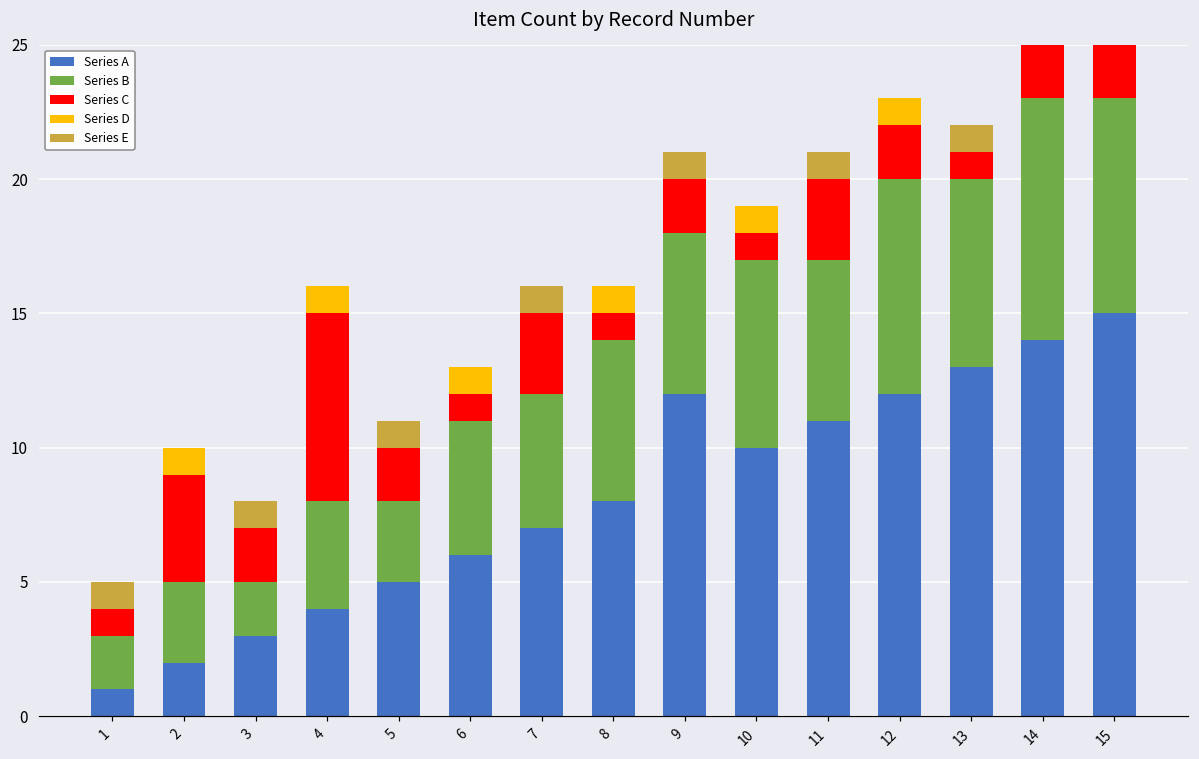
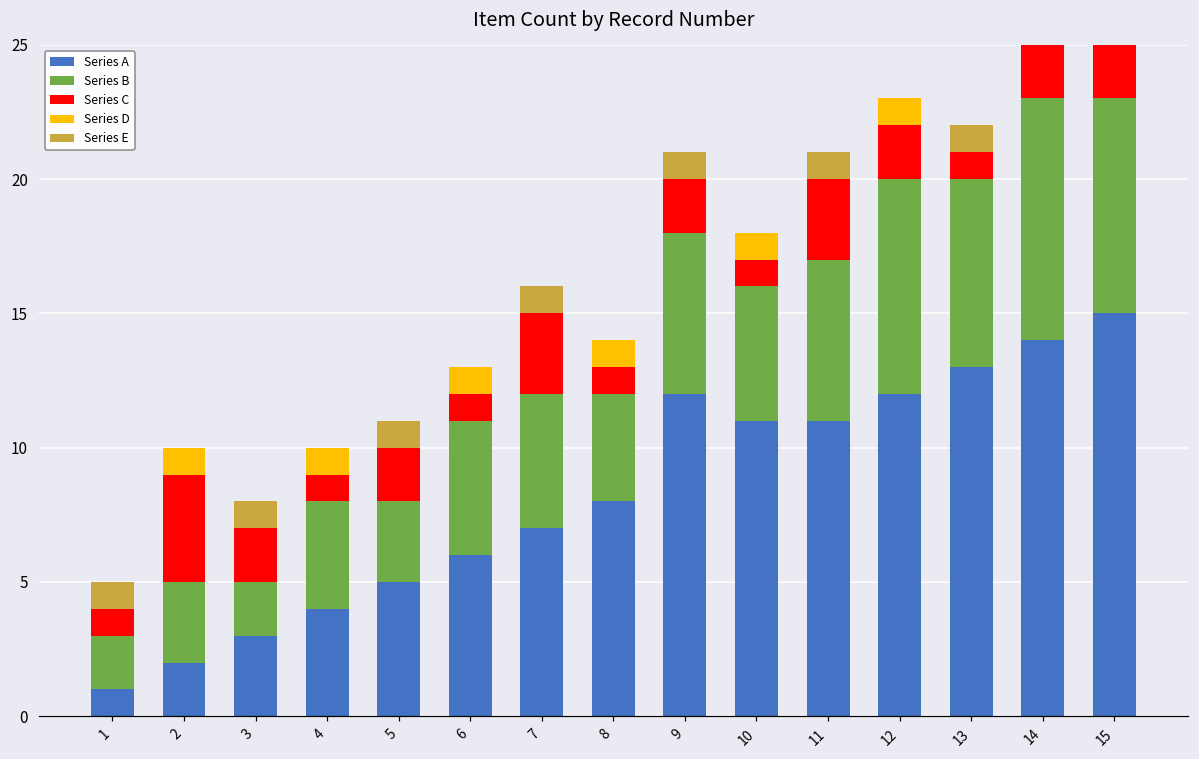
  {
    "Series A": {
      "1": 1,
      "2": 2,
      "3": 3,
      "4": 4,
      "5": 5,
      "6": 6,
      "7": 7,
      "8": 8,
      "9": 12,
-     "10": 10,
+     "10": 11,
      "11": 11,
      "12": 12,
      "13": 13,
      "14": 14,
      "15": 15
    },
    "Series B": {
      "1": 2,
      "2": 3,
      "3": 2,
      "4": 4,
      "5": 3,
      "6": 5,
      "7": 5,
-     "8": 6,
+     "8": 4,
      "9": 6,
-     "10": 7,
+     "10": 5,
      "11": 6,
      "12": 8,
      "13": 7,
      "14": 9,
      "15": 8
    },
    "Series C": {
      "1": 1,
      "2": 4,
      "3": 2,
-     "4": 7,
+     "4": 1,
      "5": 2,
      "6": 1,
      "7": 3,
      "8": 1,
      "9": 2,
      "10": 1,
      "11": 3,
      "12": 2,
      "13": 1,
      "14": 2
    },
    "Series D": {
      "1": 0,
      "2": 1,
      "3": 0,
      "4": 1,
      "5": 0,
      "6": 1,
      "7": 0,
      "8": 1,
      "9": 0,
      "10": 1,
      "11": 0,
      "12": 1,
      "13": 0
    },
    "Series E": {
      "1": 1,
      "2": 0,
      "3": 1,
      "4": 0,
      "5": 1,
      "6": 0,
      "7": 1,
      "8": 0,
      "9": 1,
      "10": 0,
      "11": 1,
      "12": 0,
      "13": 1
    }
  }
